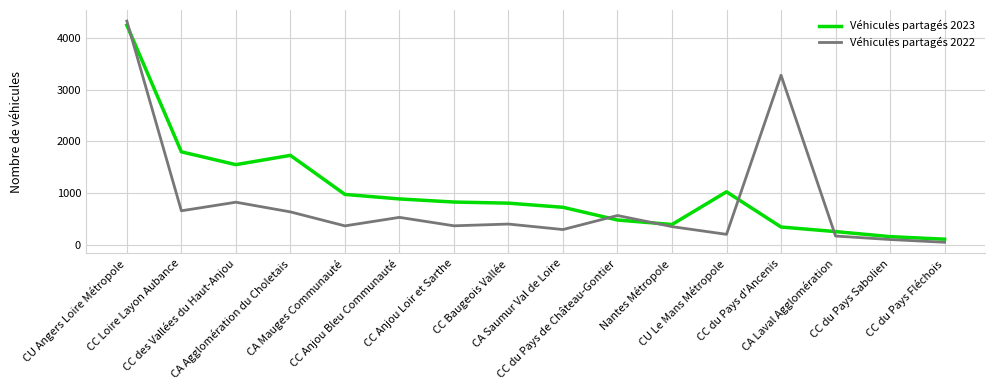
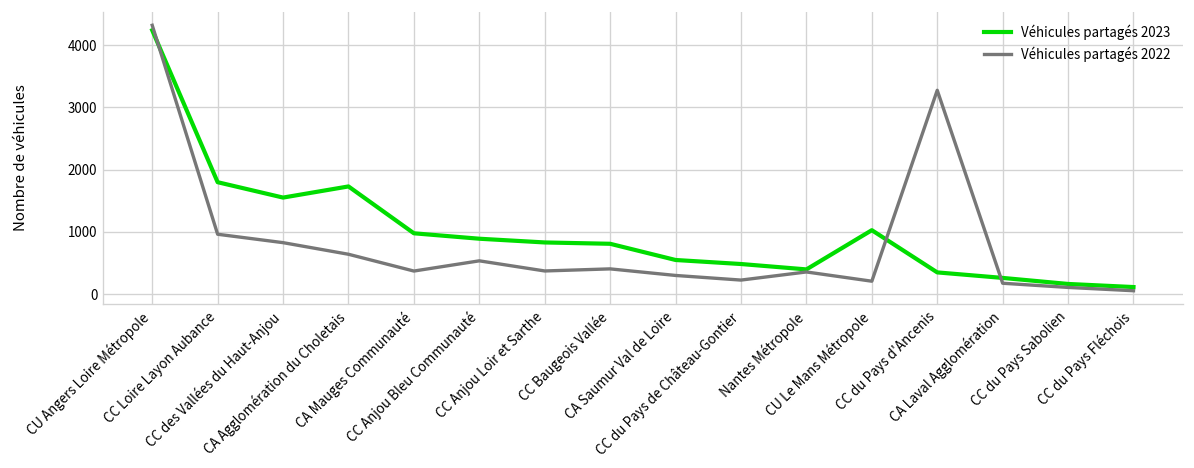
  {
    "Véhicules partagés 2023": {
      "CU Angers Loire Métropole": 4200,
      "CC Loire Layon Aubance": 1800,
      "CC des Vallées du Haut-Anjou": 1600,
      "CA Agglomération du Choletais": 1700,
      "CA Mauges Communauté": 1000,
      "CC Anjou Bleu Communauté": 900,
      "CC Anjou Loir et Sarthe": 800,
      "CC Baugeois Vallée": 800,
-     "CA Saumur Val de Loire": 700,
+     "CA Saumur Val de Loire": 500,
      "CC du Pays de Château-Gontier": 500,
      "CU Le Mans Métropole": 1000,
      "CC du Pays d'Ancenis": 300,
      "CA Laval Agglomération": 300,
      "CC du Pays Sabolien": 200,
      "CC du Pays Fléchois": 100
    },
    "Véhicules partagés 2022": {
      "CU Angers Loire Métropole": 4300,
-     "CC Loire Layon Aubance": 700,
+     "CC Loire Layon Aubance": 1000,
      "CC des Vallées du Haut-Anjou": 800,
      "CA Agglomération du Choletais": 600,
      "CA Mauges Communauté": 400,
      "CC Anjou Bleu Communauté": 500,
      "CC Anjou Loir et Sarthe": 400,
      "CC Baugeois Vallée": 400,
      "CA Saumur Val de Loire": 300,
-     "CC du Pays de Château-Gontier": 600,
+     "CC du Pays de Château-Gontier": 200,
      "CU Le Mans Métropole": 200,
      "CC du Pays d'Ancenis": 3300,
      "CA Laval Agglomération": 200,
      "CC du Pays Sabolien": 100,
      "CC du Pays Fléchois": 100
    }
  }
